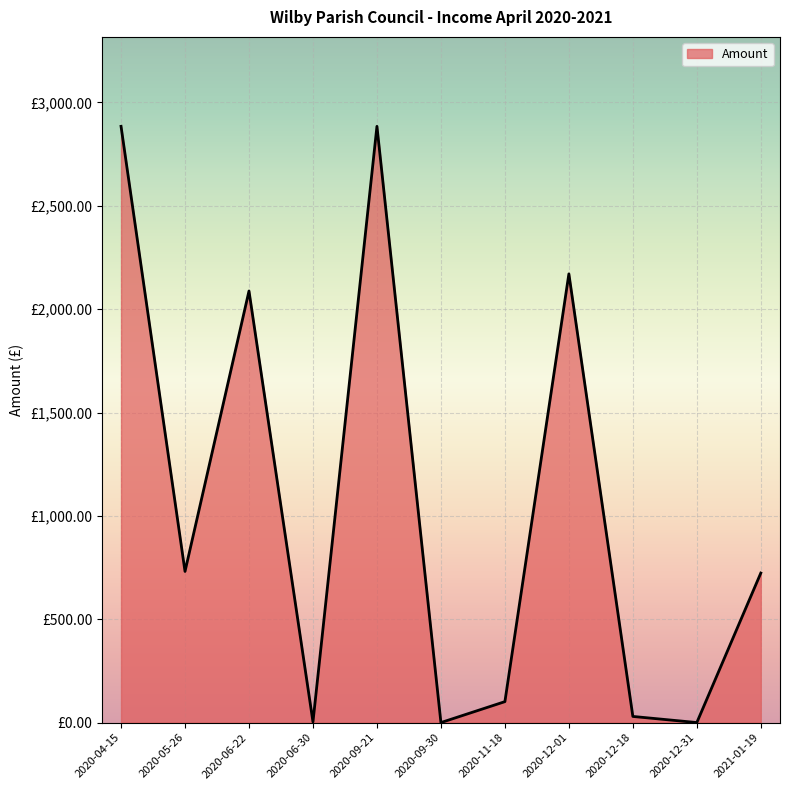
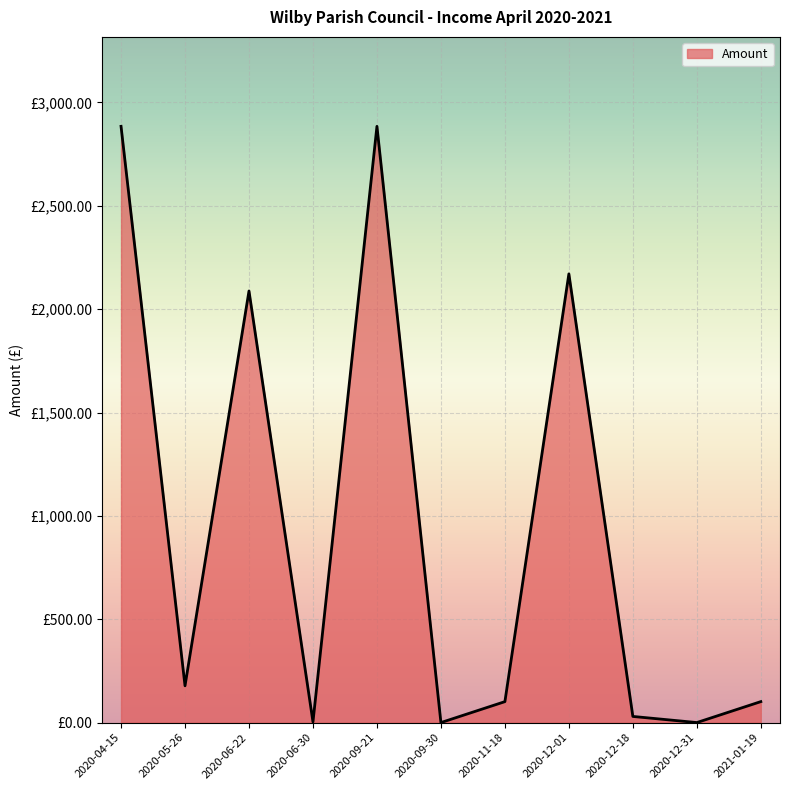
  {
    "2020-04-15": "£2,880",
-   "2020-05-26": "£730",
+   "2020-05-26": "£180",
    "2020-06-22": "£2,090",
    "2020-06-30": "£0",
    "2020-09-21": "£2,880",
    "2020-09-30": "£0",
    "2020-11-18": "£100",
    "2020-12-01": "£2,170",
    "2020-12-18": "£30",
    "2020-12-31": "£0",
-   "2021-01-19": "£720"
+   "2021-01-19": "£100"
  }
